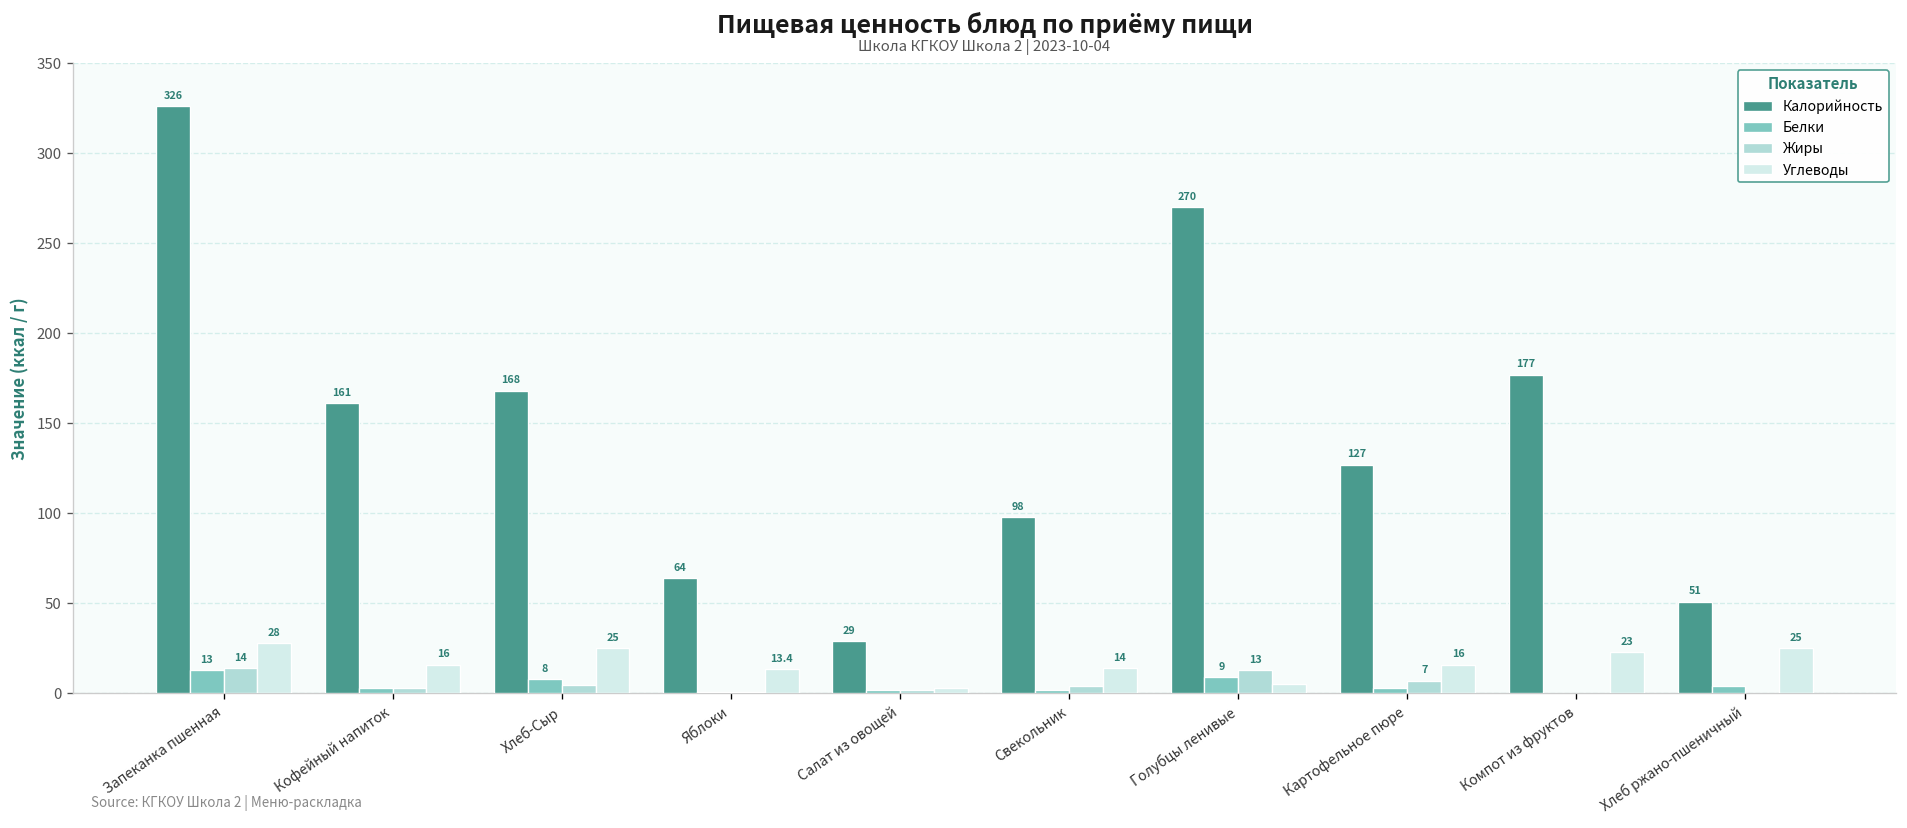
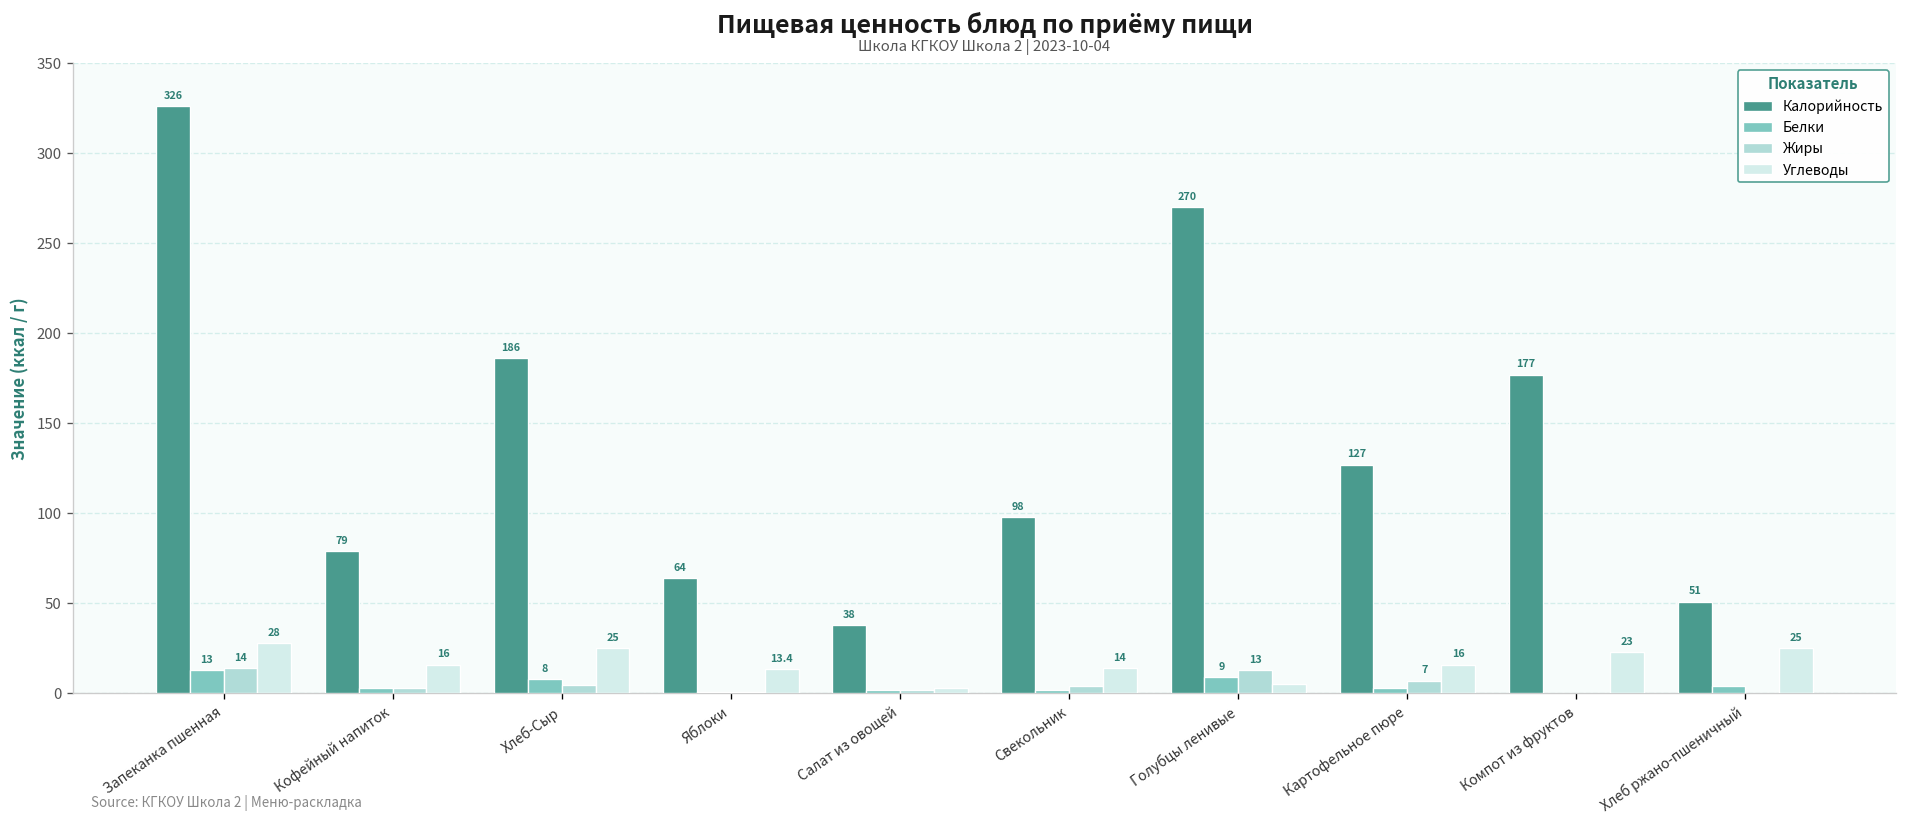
  {
    "Калорийность": {
      "Запеканка пшенная": 326,
-     "Кофейный напиток": 161,
-     "Хлеб-Сыр": 168,
+     "Кофейный напиток": 79,
+     "Хлеб-Сыр": 186,
      "Яблоки": 64,
-     "Салат из овощей": 29,
+     "Салат из овощей": 38,
      "Свекольник": 98,
      "Голубцы ленивые": 270,
      "Картофельное пюре": 127,
      "Компот из фруктов": 177,
      "Хлеб ржано-пшеничный": 51
    }
  }
